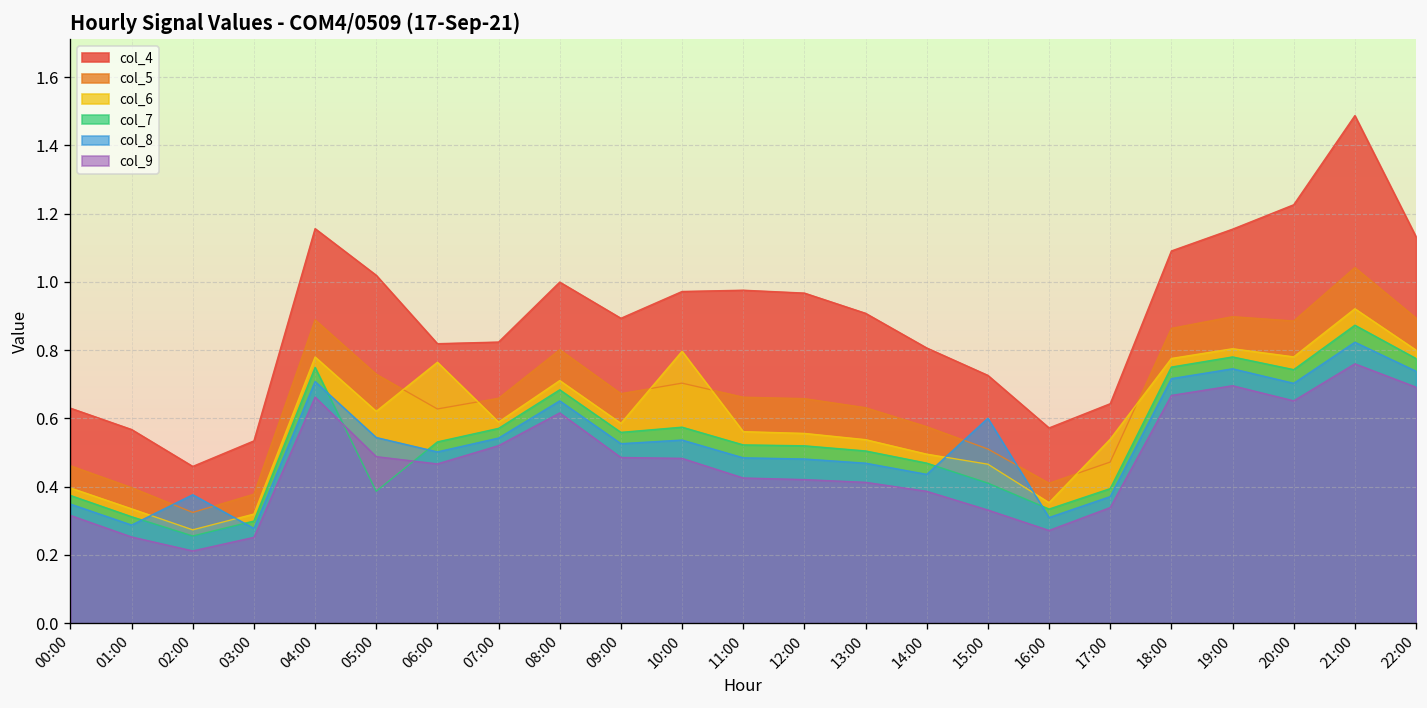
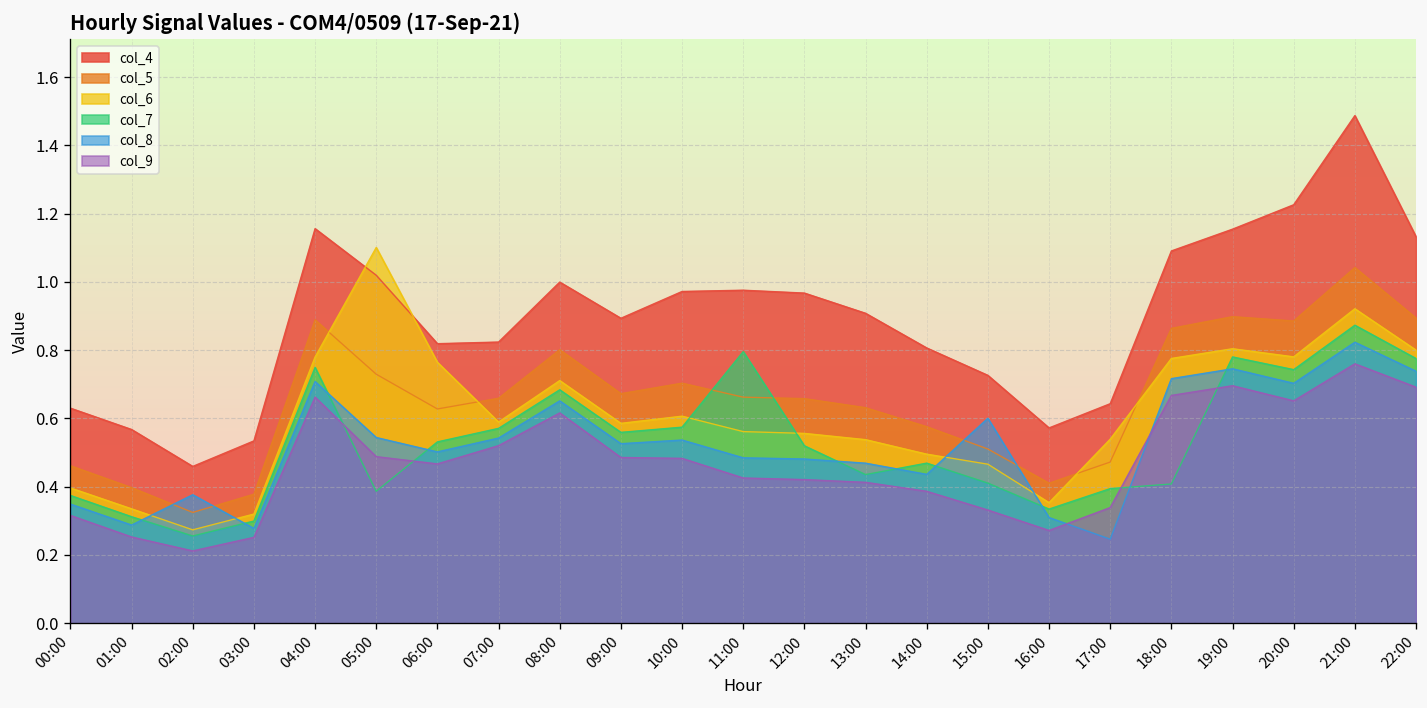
  {
    "col_6": {
      "00:00": 0.40,
      "01:00": 0.34,
      "02:00": 0.27,
      "03:00": 0.32,
      "04:00": 0.78,
-     "05:00": 0.62,
+     "05:00": 1.10,
      "06:00": 0.76,
      "07:00": 0.59,
      "08:00": 0.71,
      "09:00": 0.59,
-     "10:00": 0.80,
+     "10:00": 0.61,
      "11:00": 0.56,
      "12:00": 0.56,
      "13:00": 0.54,
      "14:00": 0.50,
      "15:00": 0.47,
      "16:00": 0.35,
      "17:00": 0.54,
      "18:00": 0.78,
      "19:00": 0.80,
      "20:00": 0.78,
      "21:00": 0.92,
      "22:00": 0.80
    },
    "col_7": {
      "00:00": 0.37,
      "01:00": 0.31,
      "02:00": 0.26,
      "03:00": 0.30,
      "04:00": 0.75,
      "05:00": 0.39,
      "06:00": 0.53,
      "07:00": 0.57,
      "08:00": 0.68,
      "09:00": 0.56,
      "10:00": 0.57,
-     "11:00": 0.52,
+     "11:00": 0.80,
      "12:00": 0.52,
-     "13:00": 0.50,
+     "13:00": 0.44,
      "14:00": 0.47,
      "15:00": 0.41,
      "16:00": 0.33,
      "17:00": 0.39,
-     "18:00": 0.75,
+     "18:00": 0.41,
      "19:00": 0.78,
      "20:00": 0.74,
      "21:00": 0.87,
      "22:00": 0.78
    },
    "col_8": {
      "00:00": 0.35,
      "01:00": 0.29,
      "02:00": 0.38,
      "03:00": 0.28,
      "04:00": 0.71,
      "05:00": 0.54,
      "06:00": 0.50,
      "07:00": 0.54,
      "08:00": 0.65,
      "09:00": 0.53,
      "10:00": 0.54,
      "11:00": 0.48,
      "12:00": 0.48,
      "13:00": 0.47,
      "14:00": 0.44,
      "15:00": 0.60,
      "16:00": 0.31,
-     "17:00": 0.37,
+     "17:00": 0.25,
      "18:00": 0.72,
      "19:00": 0.75,
      "20:00": 0.70,
      "21:00": 0.82,
      "22:00": 0.74
    },
    "col_9": {
      "00:00": 0.32,
      "01:00": 0.25,
      "02:00": 0.21,
      "03:00": 0.25,
      "04:00": 0.66,
      "05:00": 0.49,
      "06:00": 0.47,
      "07:00": 0.52,
      "08:00": 0.62,
      "09:00": 0.49,
      "10:00": 0.48,
      "11:00": 0.43,
      "12:00": 0.42,
      "13:00": 0.41,
      "14:00": 0.39,
      "15:00": 0.33,
      "16:00": 0.27,
      "17:00": 0.34,
      "18:00": 0.67,
      "19:00": 0.70,
      "20:00": 0.65,
      "21:00": 0.76,
      "22:00": 0.69
    }
  }
